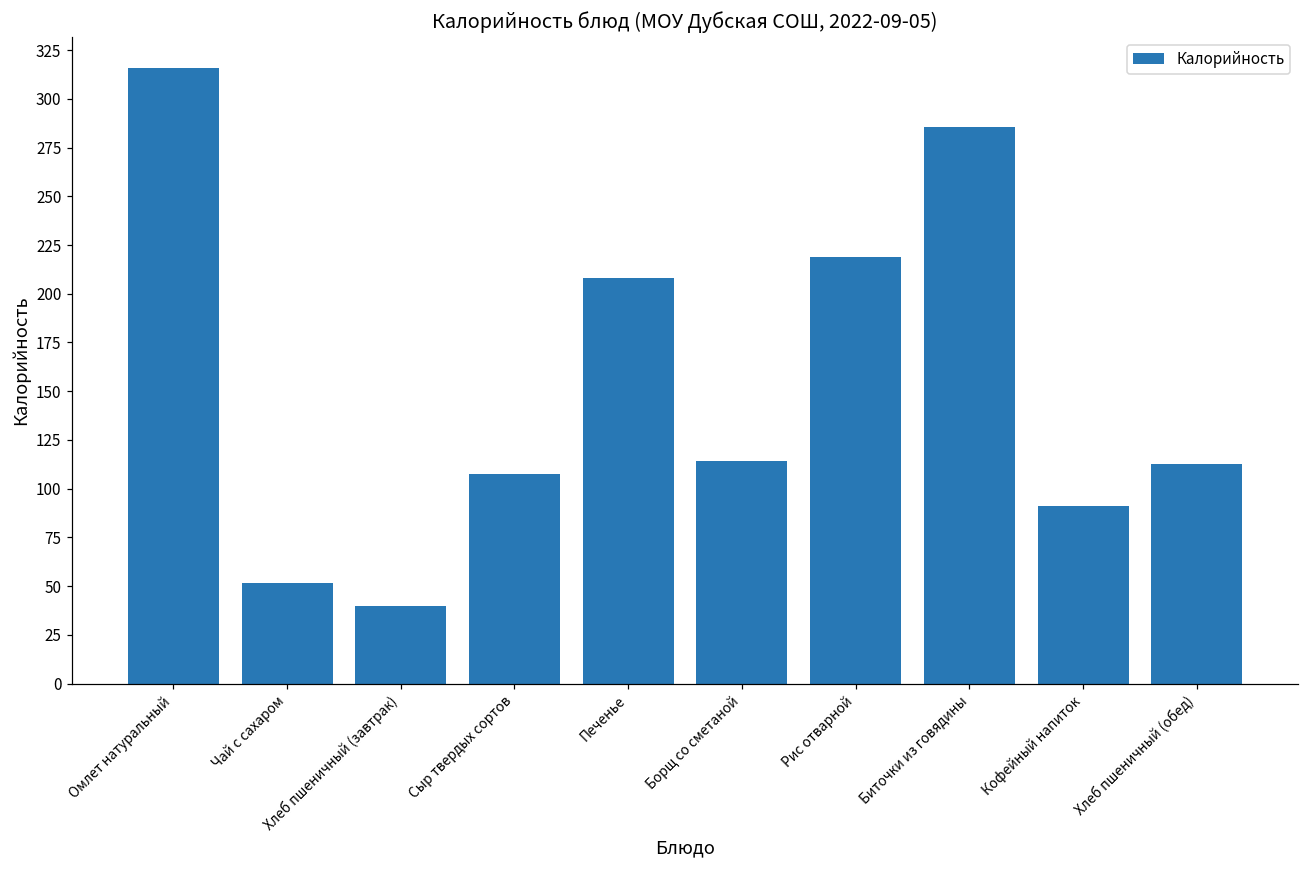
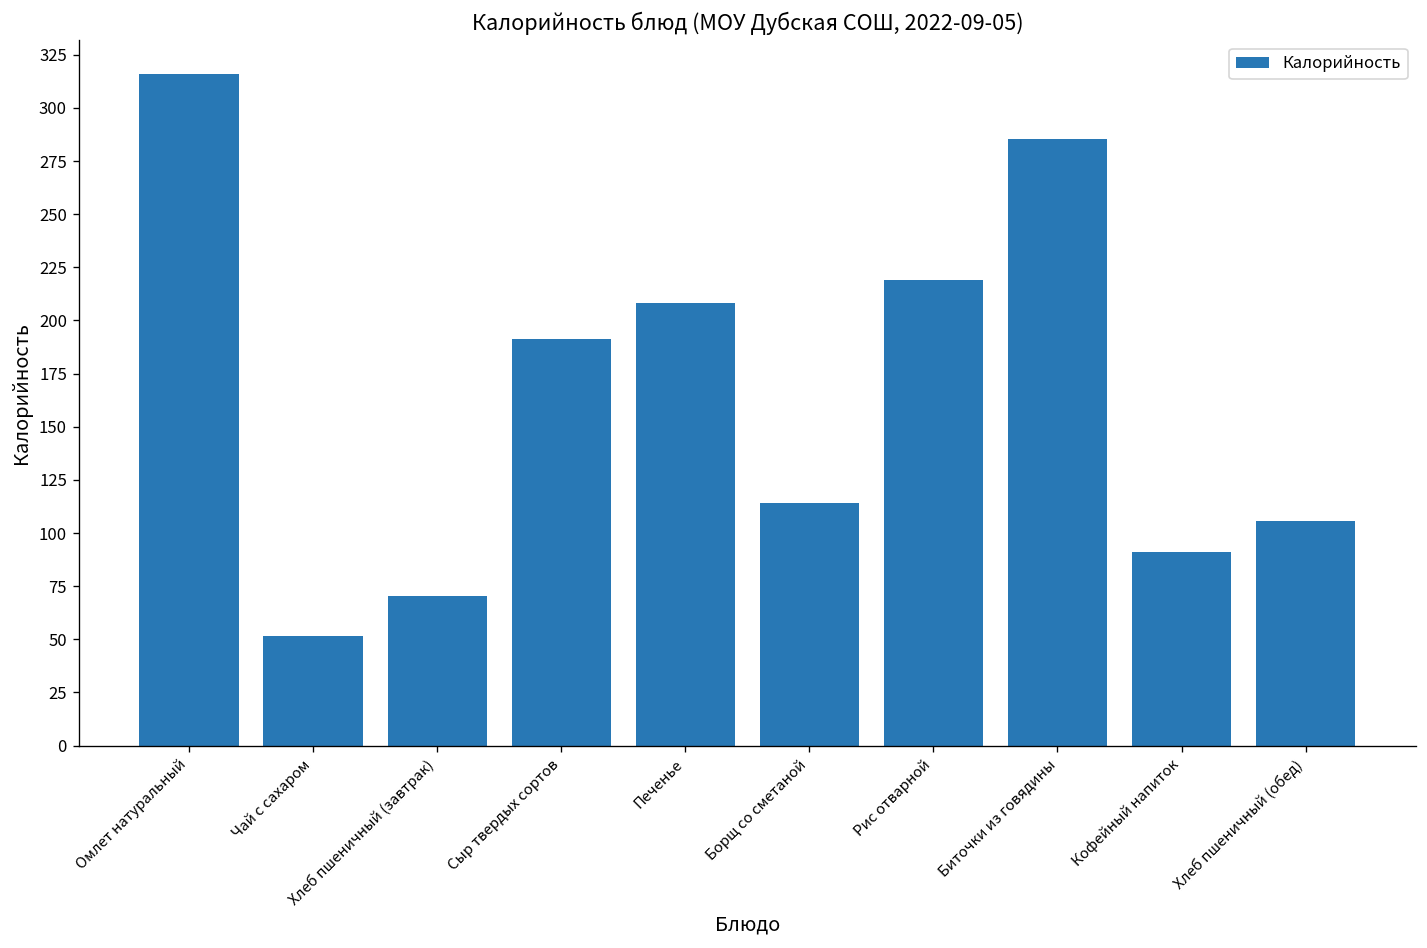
  {
    "Омлет натуральный": 316,
    "Чай с сахаром": 52,
-   "Хлеб пшеничный (завтрак)": 40,
-   "Сыр твердых сортов": 107,
+   "Хлеб пшеничный (завтрак)": 71,
+   "Сыр твердых сортов": 192,
    "Печенье": 208,
    "Борщ со сметаной": 114,
    "Рис отварной": 219,
    "Биточки из говядины": 286,
    "Кофейный напиток": 91,
-   "Хлеб пшеничный (обед)": 113
+   "Хлеб пшеничный (обед)": 106
  }
